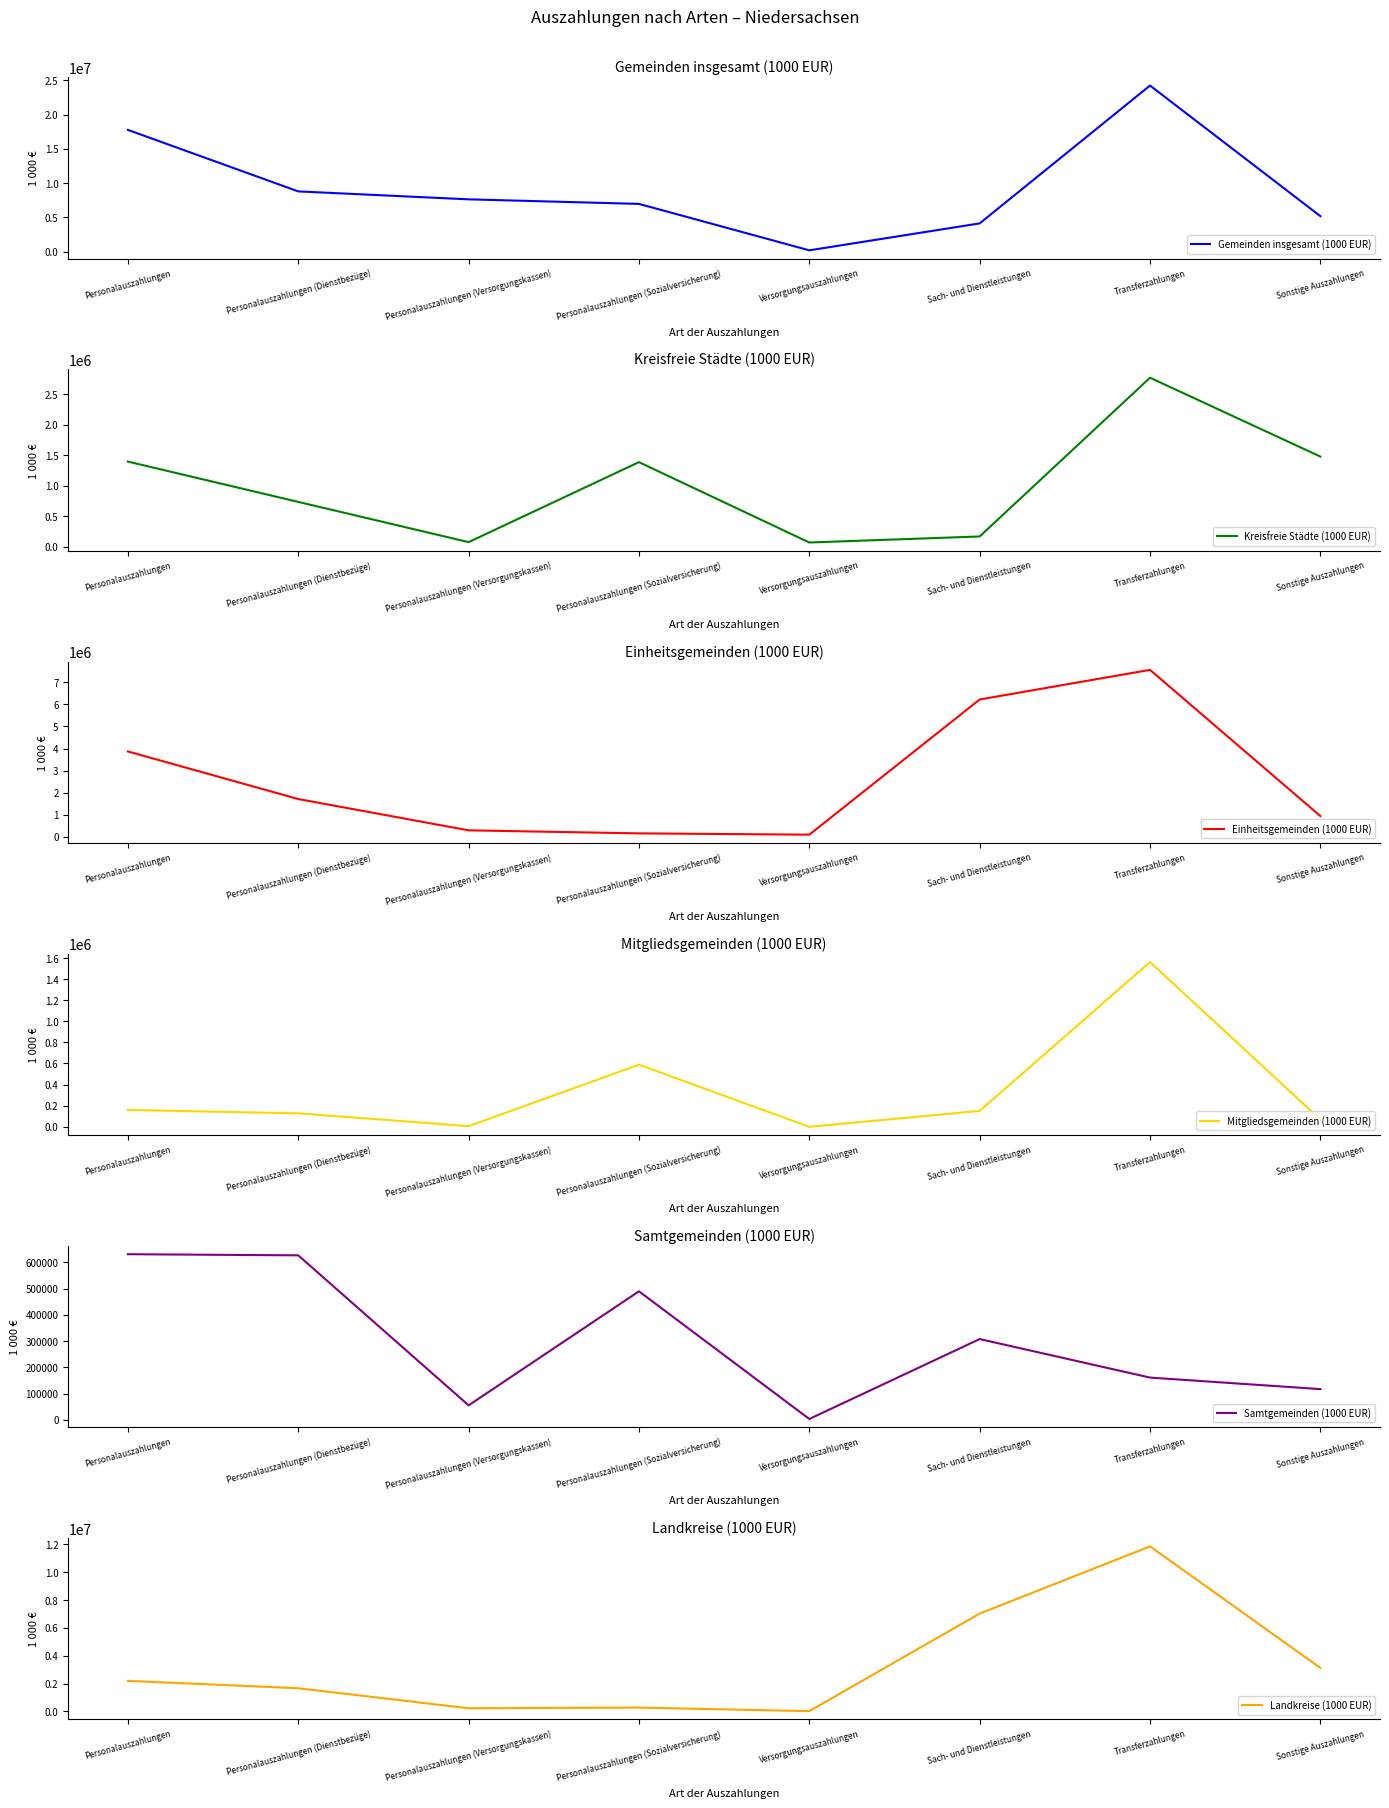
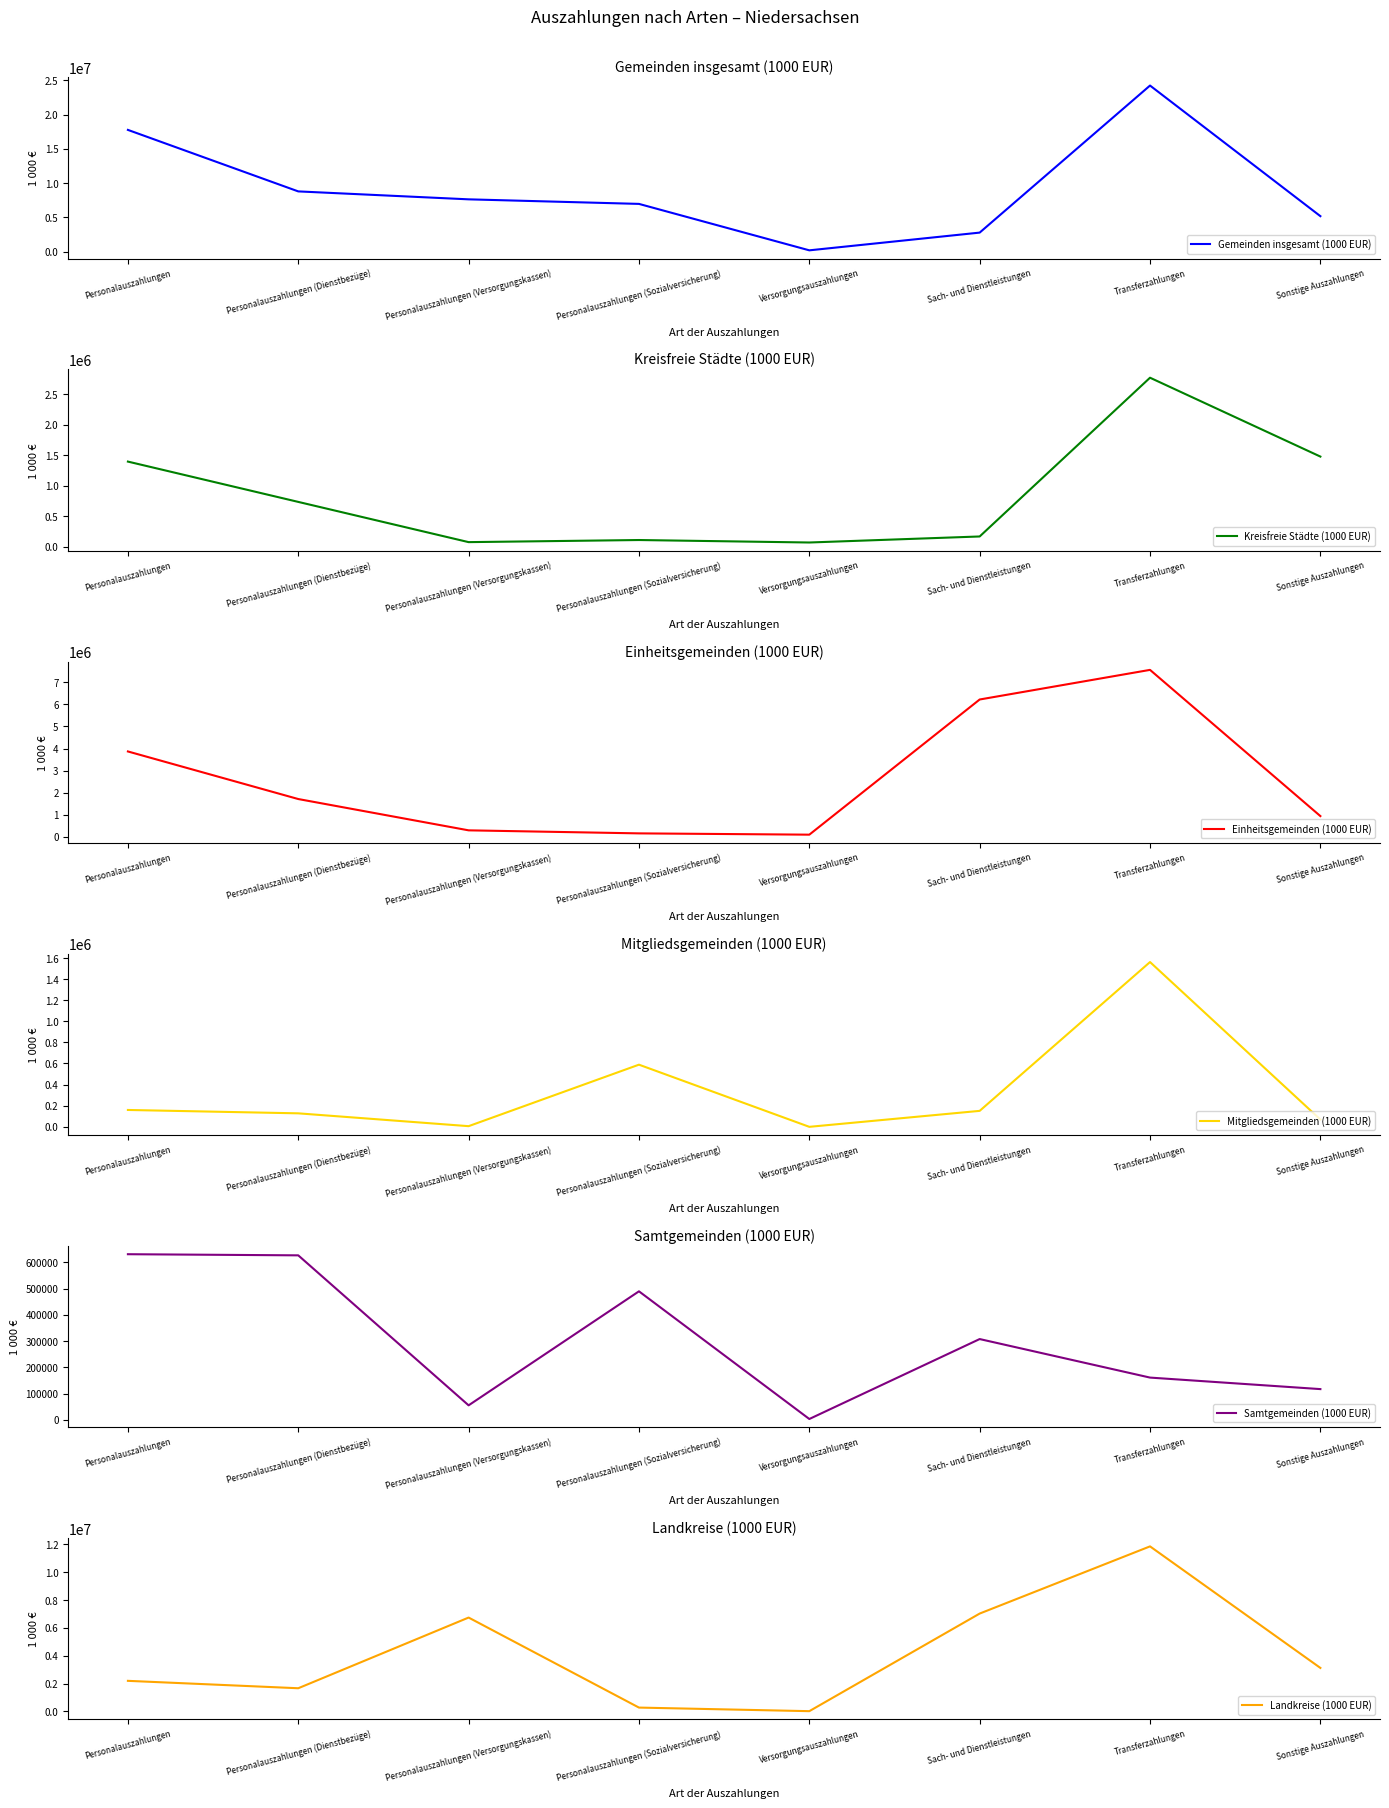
  {
    "Gemeinden insgesamt (1000 EUR)": {
      "Personalauszahlungen": 18000000,
      "Personalauszahlungen (Dienstbezüge)": 9000000,
      "Personalauszahlungen (Versorgungskassen)": 8000000,
      "Personalauszahlungen (Sozialversicherung)": 7000000,
      "Versorgungsauszahlungen": 0,
-     "Sach- und Dienstleistungen": 4000000,
+     "Sach- und Dienstleistungen": 3000000,
      "Transferzahlungen": 24000000,
      "Sonstige Auszahlungen": 5000000
    },
    "Kreisfreie Städte (1000 EUR)": {
      "Personalauszahlungen": 1400000,
      "Personalauszahlungen (Dienstbezüge)": 700000,
      "Personalauszahlungen (Versorgungskassen)": 100000,
-     "Personalauszahlungen (Sozialversicherung)": 1400000,
+     "Personalauszahlungen (Sozialversicherung)": 100000,
      "Versorgungsauszahlungen": 100000,
      "Sach- und Dienstleistungen": 200000,
      "Transferzahlungen": 2800000,
      "Sonstige Auszahlungen": 1500000
    },
    "Einheitsgemeinden (1000 EUR)": {
      "Personalauszahlungen": 3900000,
      "Personalauszahlungen (Dienstbezüge)": 1700000,
      "Personalauszahlungen (Versorgungskassen)": 300000,
      "Personalauszahlungen (Sozialversicherung)": 200000,
      "Versorgungsauszahlungen": 100000,
      "Sach- und Dienstleistungen": 6200000,
      "Transferzahlungen": 7600000,
      "Sonstige Auszahlungen": 900000
    },
    "Mitgliedsgemeinden (1000 EUR)": {
      "Personalauszahlungen": 160000,
      "Personalauszahlungen (Dienstbezüge)": 130000,
      "Personalauszahlungen (Versorgungskassen)": 10000,
      "Personalauszahlungen (Sozialversicherung)": 590000,
      "Versorgungsauszahlungen": 0,
      "Sach- und Dienstleistungen": 150000,
      "Transferzahlungen": 1560000
    },
    "Samtgemeinden (1000 EUR)": {
      "Personalauszahlungen": 630000,
      "Personalauszahlungen (Dienstbezüge)": 630000,
      "Personalauszahlungen (Versorgungskassen)": 50000,
      "Personalauszahlungen (Sozialversicherung)": 490000,
      "Versorgungsauszahlungen": 0,
      "Sach- und Dienstleistungen": 310000,
      "Transferzahlungen": 160000,
      "Sonstige Auszahlungen": 120000
    },
    "Landkreise (1000 EUR)": {
      "Personalauszahlungen": 2200000,
      "Personalauszahlungen (Dienstbezüge)": 1700000,
-     "Personalauszahlungen (Versorgungskassen)": 200000,
+     "Personalauszahlungen (Versorgungskassen)": 6700000,
      "Personalauszahlungen (Sozialversicherung)": 300000,
      "Versorgungsauszahlungen": 0,
      "Sach- und Dienstleistungen": 7000000,
      "Transferzahlungen": 11900000,
      "Sonstige Auszahlungen": 3100000
    }
  }
